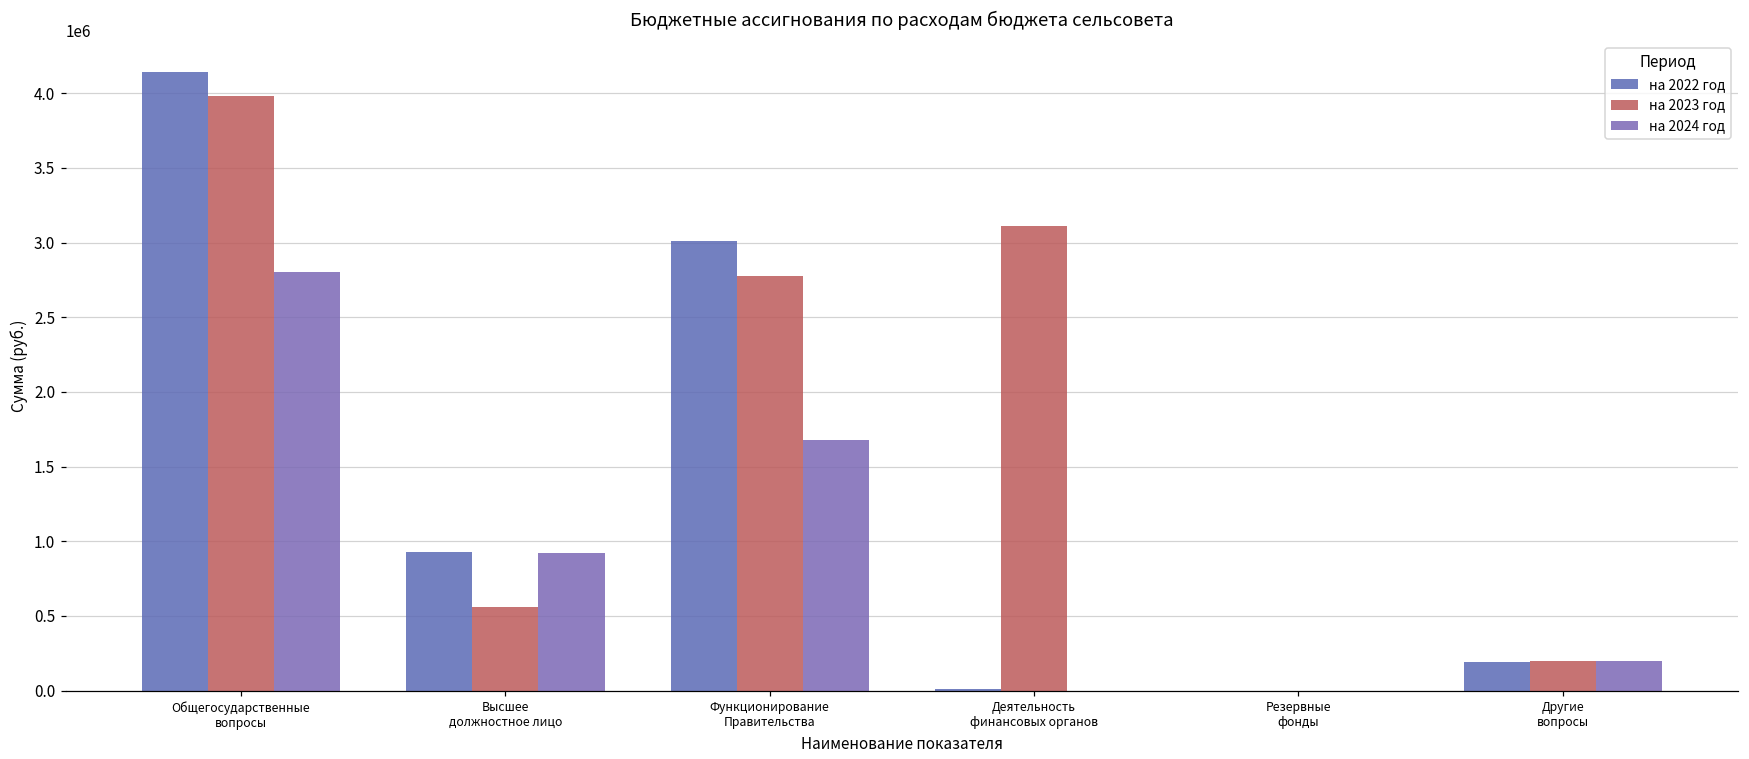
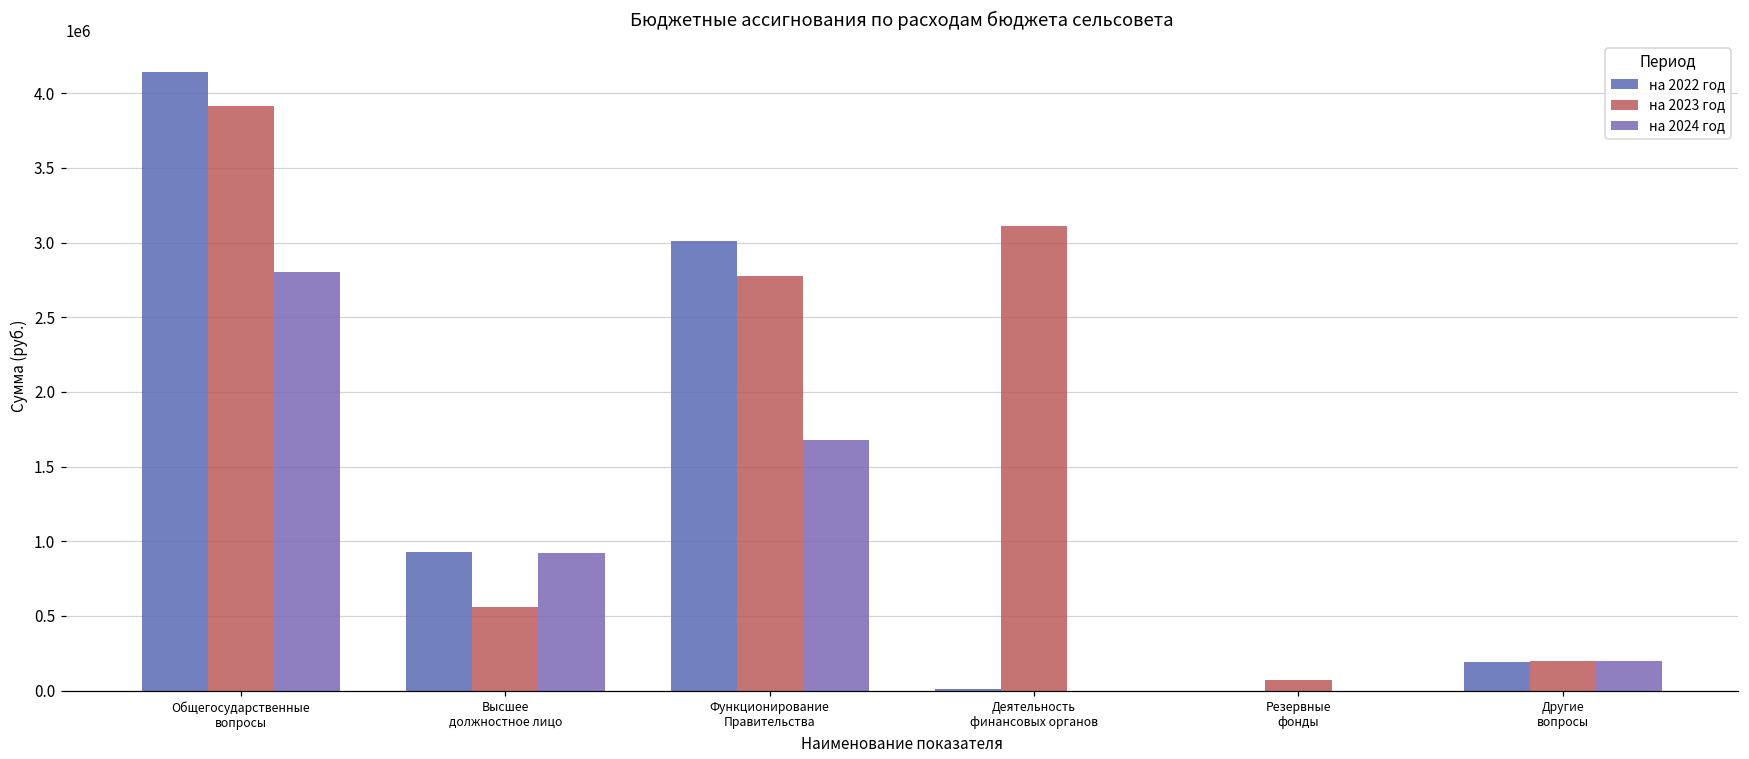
  {
    "на 2023 год": {
-     "Общегосударственные вопросы": 3980000,
+     "Общегосударственные вопросы": 3910000,
      "Высшее должностное лицо": 560000,
      "Функционирование Правительства": 2770000,
      "Деятельность финансовых органов": 3110000,
-     "Резервные фонды": 0,
+     "Резервные фонды": 70000,
      "Другие вопросы": 200000
    }
  }
